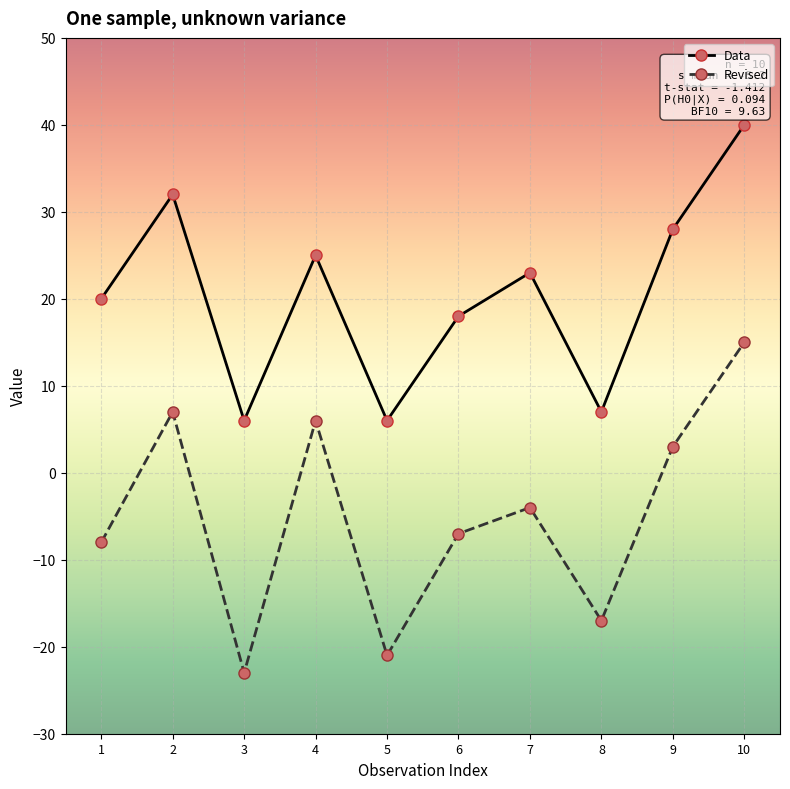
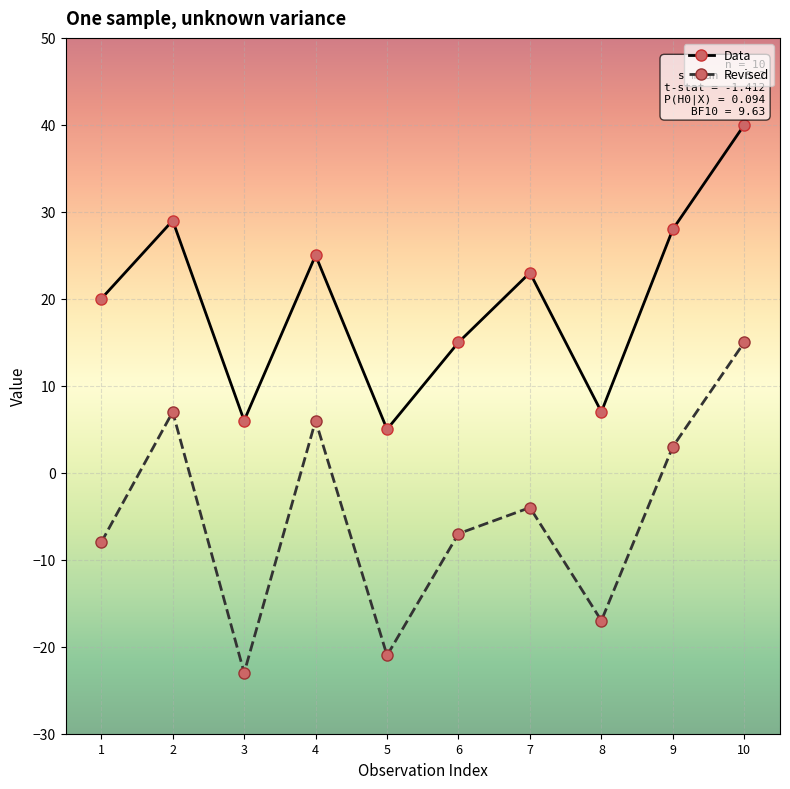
  {
    "Data": {
      "1": 20,
-     "2": 32,
+     "2": 29,
      "3": 6,
      "4": 25,
-     "5": 6,
-     "6": 18,
+     "5": 5,
+     "6": 15,
      "7": 23,
      "8": 7,
      "9": 28
    },
    "Revised": {
      "1": -8,
      "2": 7,
      "3": -23,
      "4": 6,
      "5": -21,
      "6": -7,
      "7": -4,
      "8": -17,
      "9": 3,
      "10": 15
    }
  }
